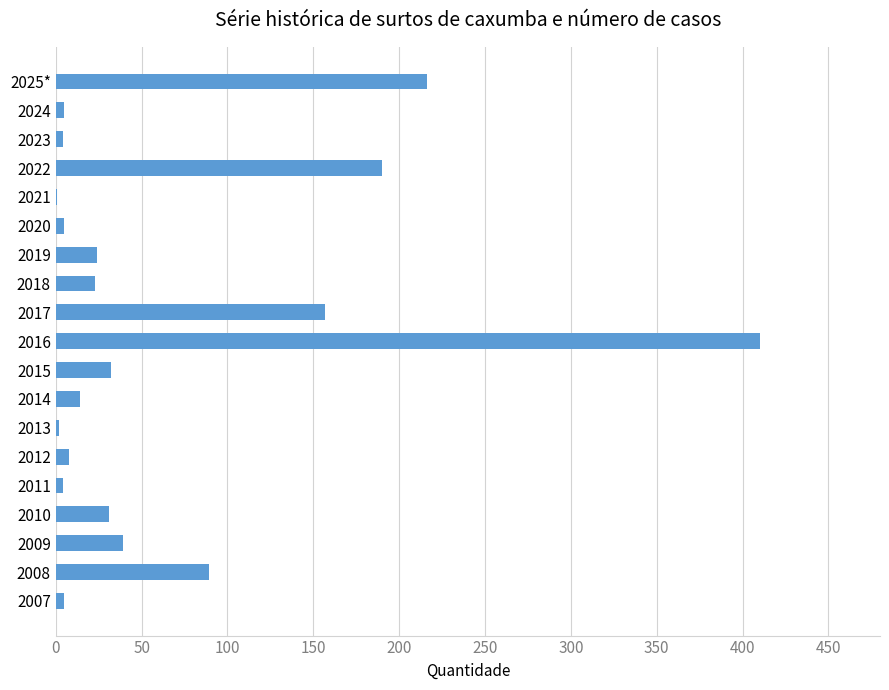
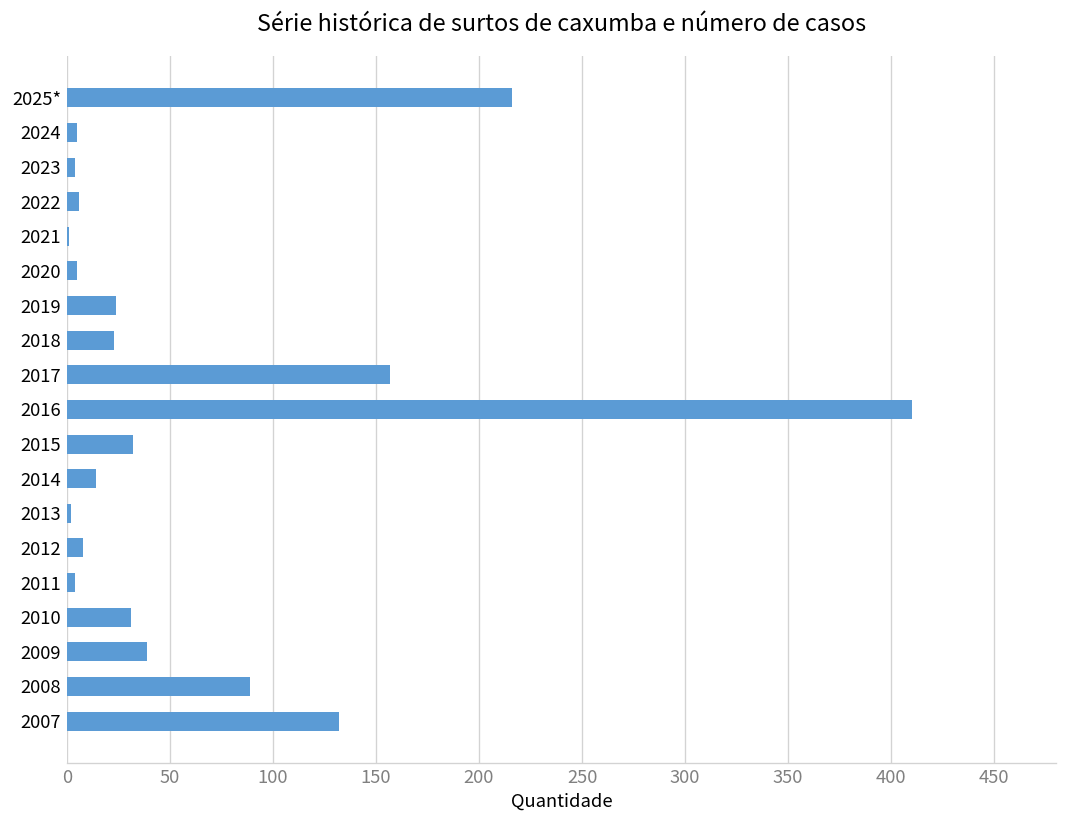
  {
    "2025*": 216,
    "2024": 5,
    "2023": 4,
-   "2022": 190,
+   "2022": 6,
    "2020": 5,
    "2019": 24,
    "2018": 23,
    "2017": 157,
    "2016": 410,
    "2015": 32,
    "2014": 14,
    "2013": 2,
    "2012": 8,
    "2011": 4,
    "2010": 31,
    "2009": 39,
    "2008": 89,
-   "2007": 5
+   "2007": 132
  }
